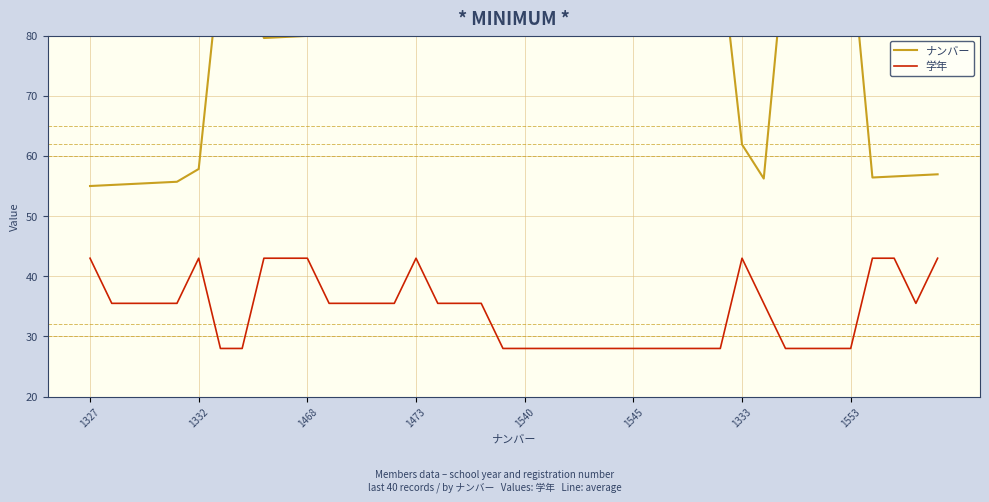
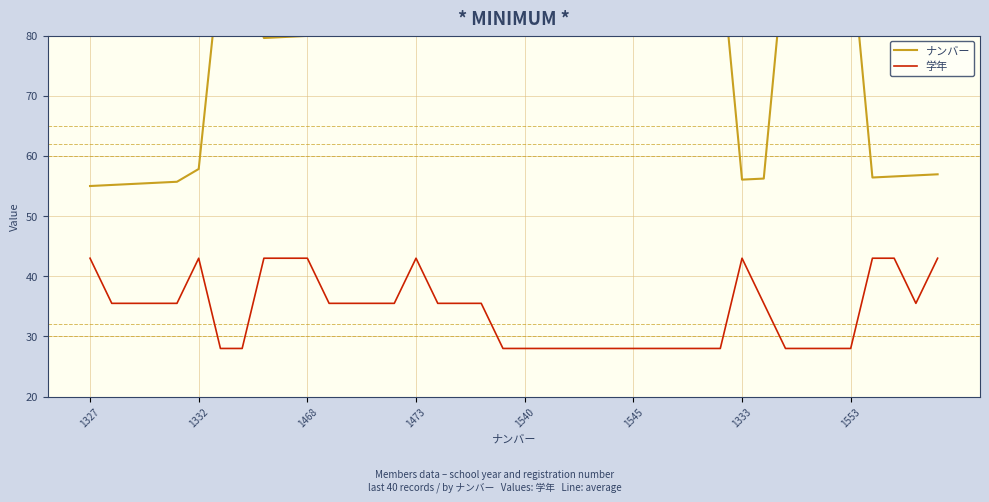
  {
    "ナンバー": {
      "1327": 55,
      "1332": 58,
      "1468": 80,
-     "1333": 62
+     "1333": 56
    },
    "学年": {
      "1327": 43,
      "1332": 43,
      "1468": 43,
      "1473": 43,
      "1540": 28,
      "1545": 28,
      "1333": 43,
      "1553": 28
    }
  }
